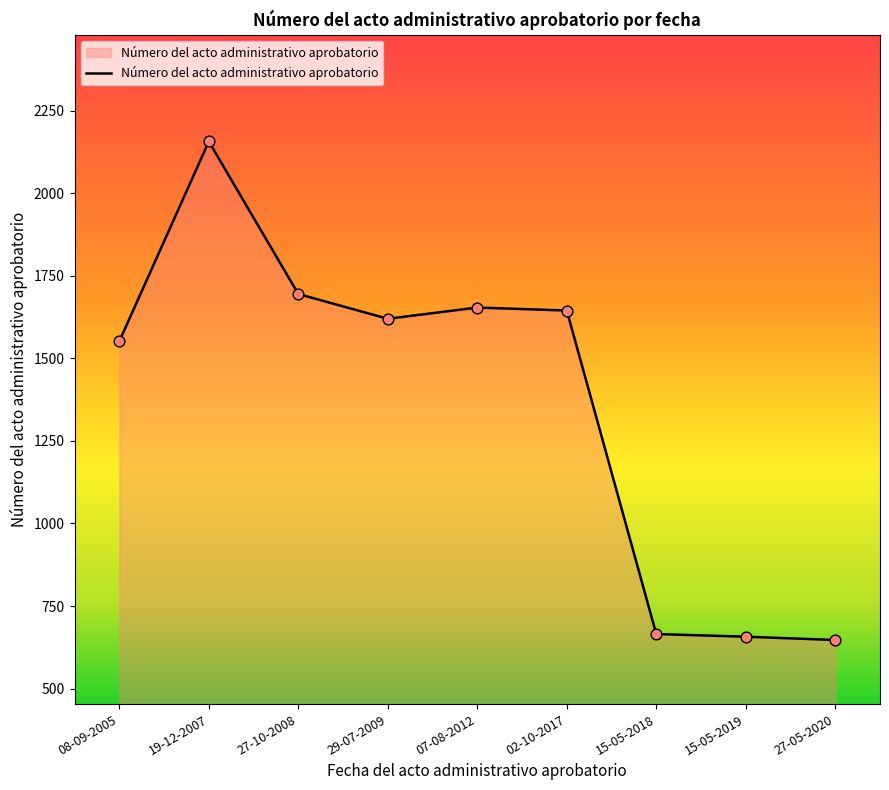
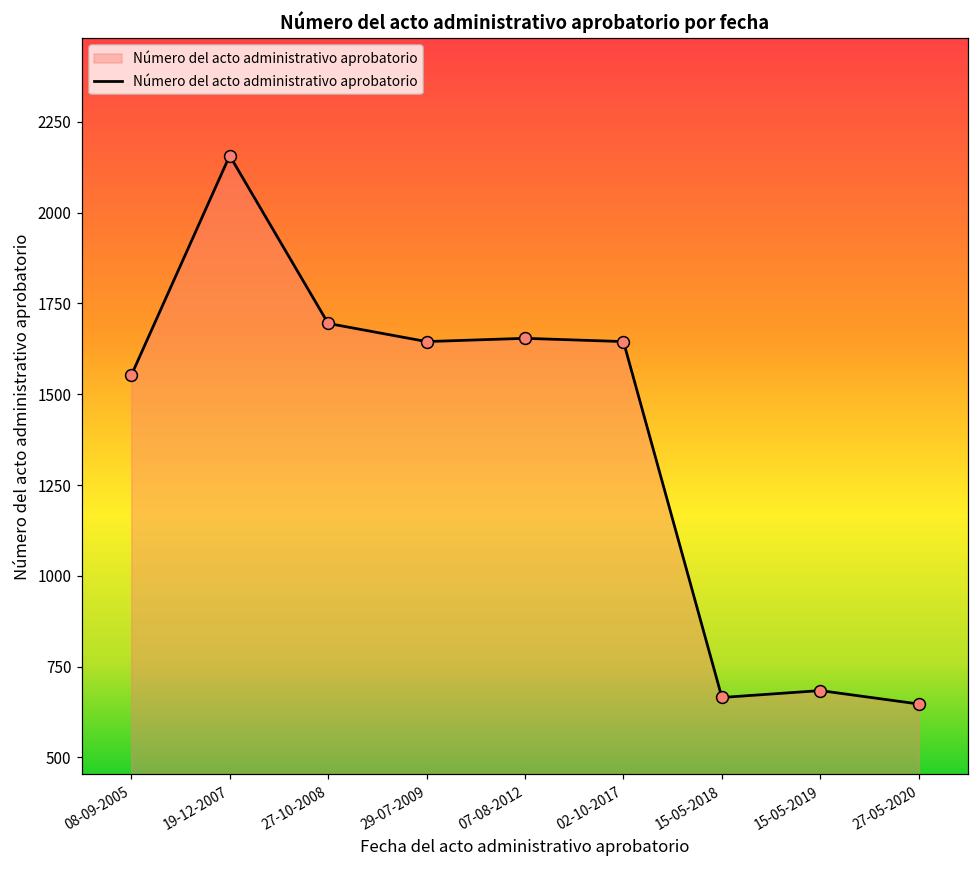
  {
    "08-09-2005": 1550,
    "19-12-2007": 2160,
    "27-10-2008": 1700,
-   "29-07-2009": 1620,
+   "29-07-2009": 1650,
    "07-08-2012": 1650,
    "02-10-2017": 1650,
    "15-05-2018": 670,
-   "15-05-2019": 660,
+   "15-05-2019": 680,
    "27-05-2020": 650
  }
